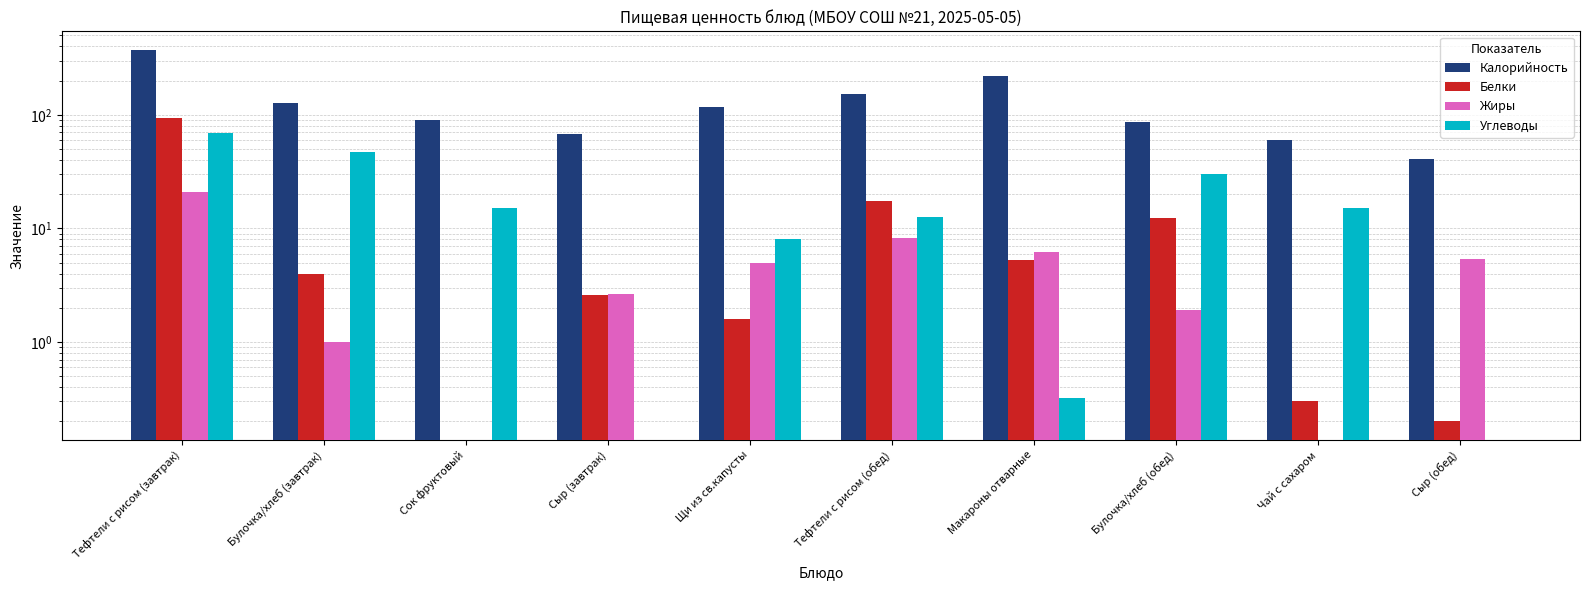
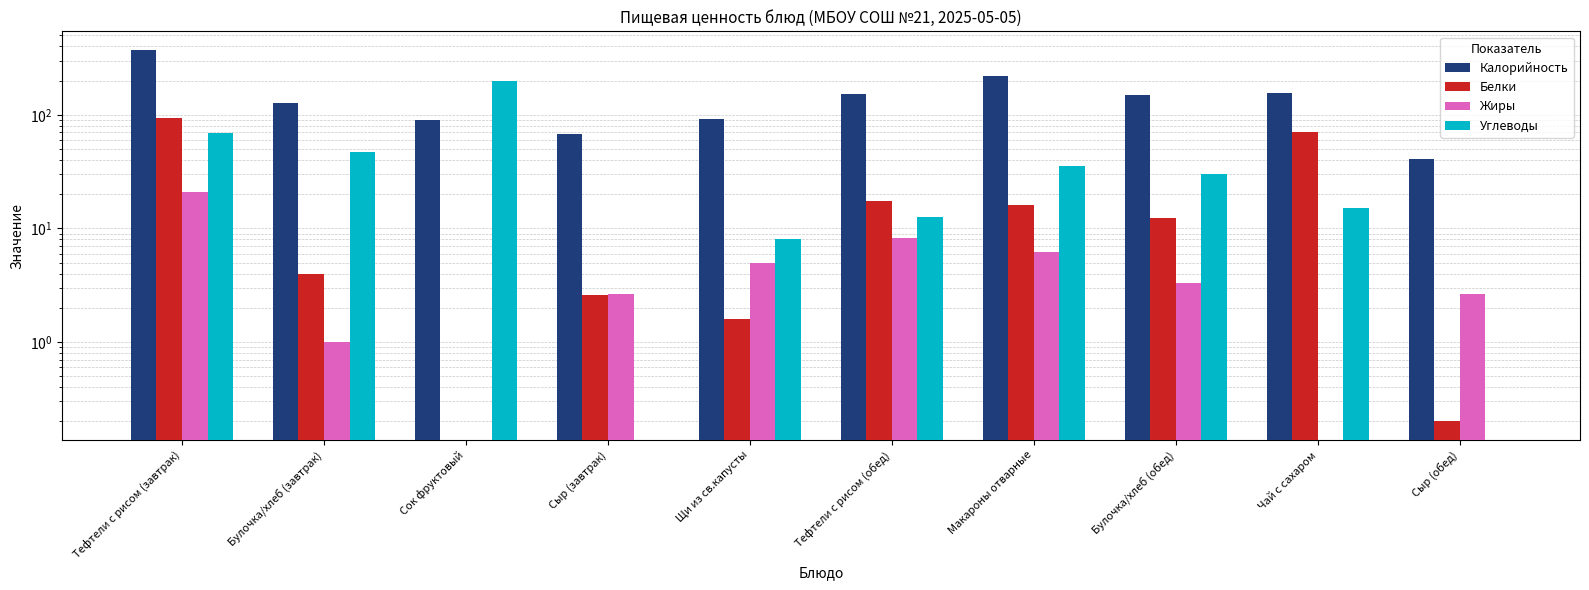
  {
    "Калорийность": {
      "Тефтели с рисом (завтрак)": 370,
      "Булочка/хлеб (завтрак)": 130,
      "Сок фруктовый": 90,
      "Сыр (завтрак)": 70,
-     "Щи из св.капусты": 120,
+     "Щи из св.капусты": 90,
      "Тефтели с рисом (обед)": 150,
      "Макароны отварные": 220,
-     "Булочка/хлеб (обед)": 90,
-     "Чай с сахаром": 60,
+     "Булочка/хлеб (обед)": 150,
+     "Чай с сахаром": 150,
      "Сыр (обед)": 41
    },
    "Белки": {
      "Тефтели с рисом (завтрак)": 90,
      "Булочка/хлеб (завтрак)": 4.0,
      "Сыр (завтрак)": 2.6,
      "Щи из св.капусты": 1.6,
      "Тефтели с рисом (обед)": 17,
-     "Макароны отварные": 5,
+     "Макароны отварные": 16,
      "Булочка/хлеб (обед)": 12,
-     "Чай с сахаром": 0.3,
+     "Чай с сахаром": 70,
      "Сыр (обед)": 0.2
    },
    "Жиры": {
      "Тефтели с рисом (завтрак)": 21,
      "Булочка/хлеб (завтрак)": 1.0,
      "Сыр (завтрак)": 2.7,
      "Щи из св.капусты": 5,
      "Тефтели с рисом (обед)": 8,
      "Макароны отварные": 6,
-     "Булочка/хлеб (обед)": 1.9,
-     "Сыр (обед)": 5
+     "Булочка/хлеб (обед)": 3.3,
+     "Сыр (обед)": 2.7
    },
    "Углеводы": {
      "Тефтели с рисом (завтрак)": 70,
      "Булочка/хлеб (завтрак)": 47,
-     "Сок фруктовый": 15,
+     "Сок фруктовый": 200,
      "Щи из св.капусты": 8,
      "Тефтели с рисом (обед)": 13,
-     "Макароны отварные": 0.32,
+     "Макароны отварные": 35,
      "Булочка/хлеб (обед)": 30,
      "Чай с сахаром": 15
    }
  }
